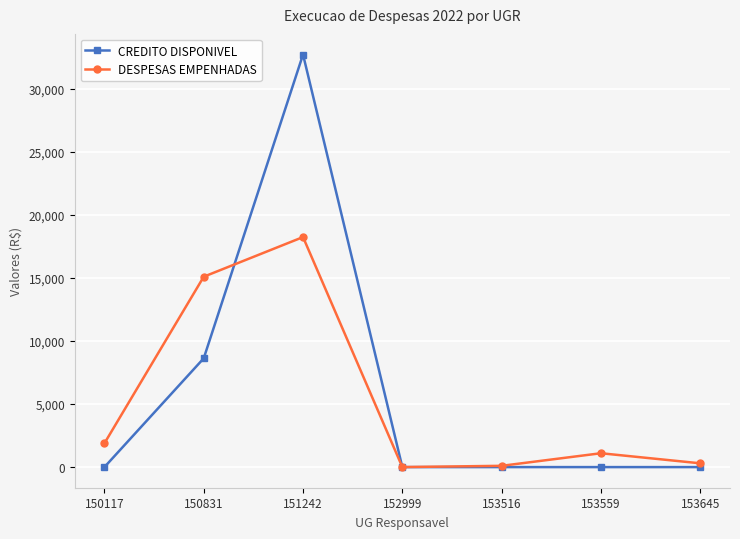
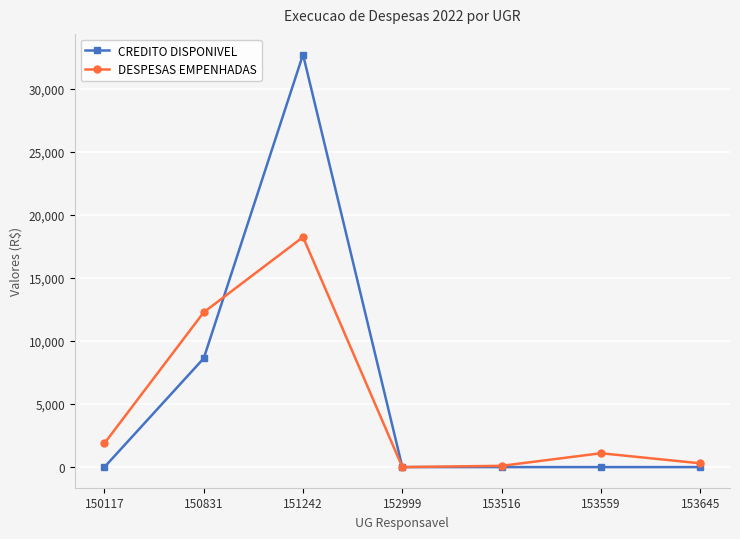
  {
    "CREDITO DISPONIVEL": {
      "150117": "0",
      "150831": "8,600",
      "151242": "32,700",
      "153559": "0",
      "153645": "0"
    },
    "DESPESAS EMPENHADAS": {
      "150117": "1,900",
-     "150831": "15,100",
+     "150831": "12,300",
      "151242": "18,200",
      "153559": "1,100",
      "153645": "300"
    }
  }
